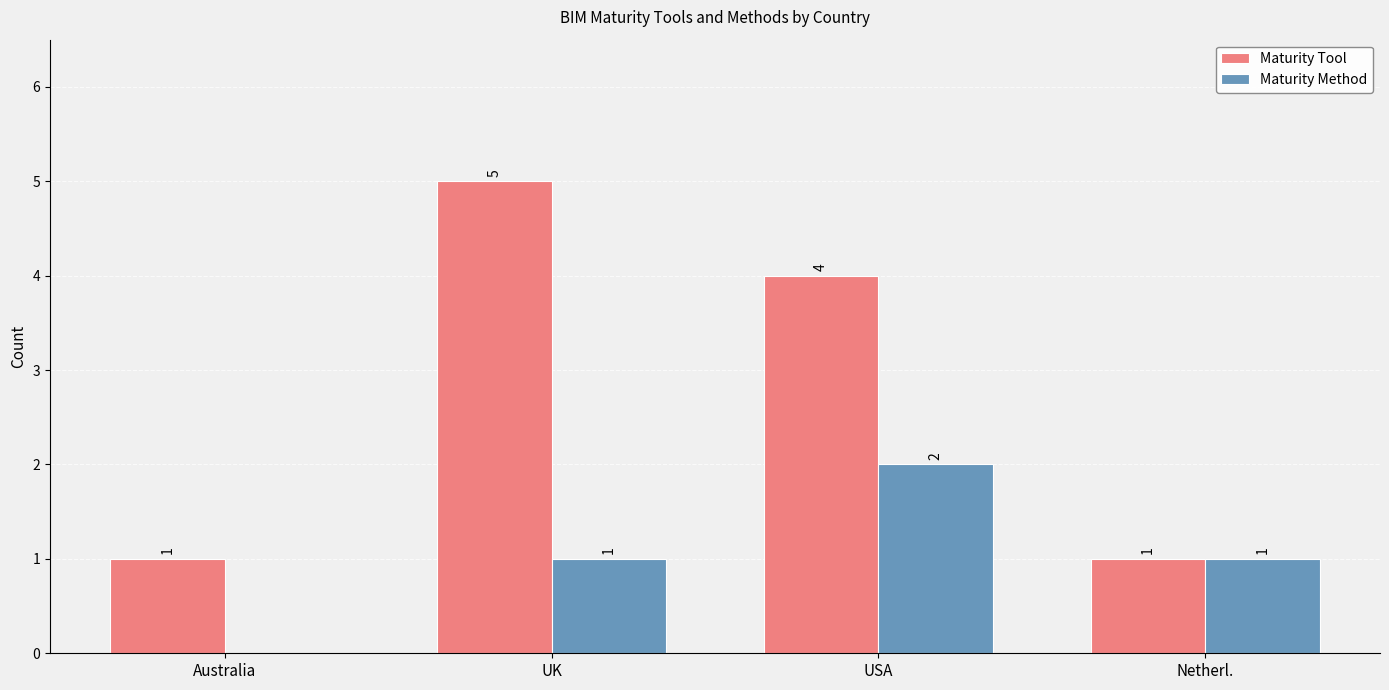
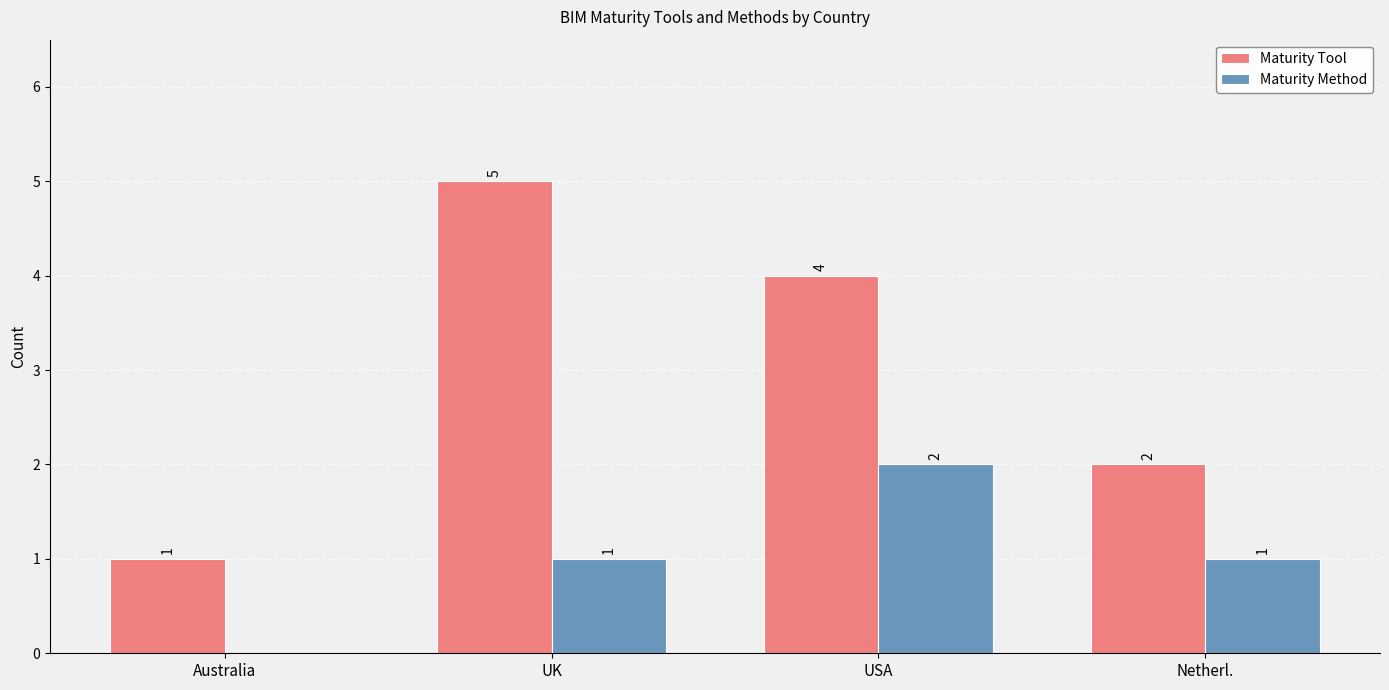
  {
    "Maturity Tool": {
      "Australia": 1,
      "UK": 5,
      "USA": 4,
-     "Netherl.": 1
+     "Netherl.": 2
    },
    "Maturity Method": {
      "UK": 1,
      "USA": 2,
      "Netherl.": 1
    }
  }
